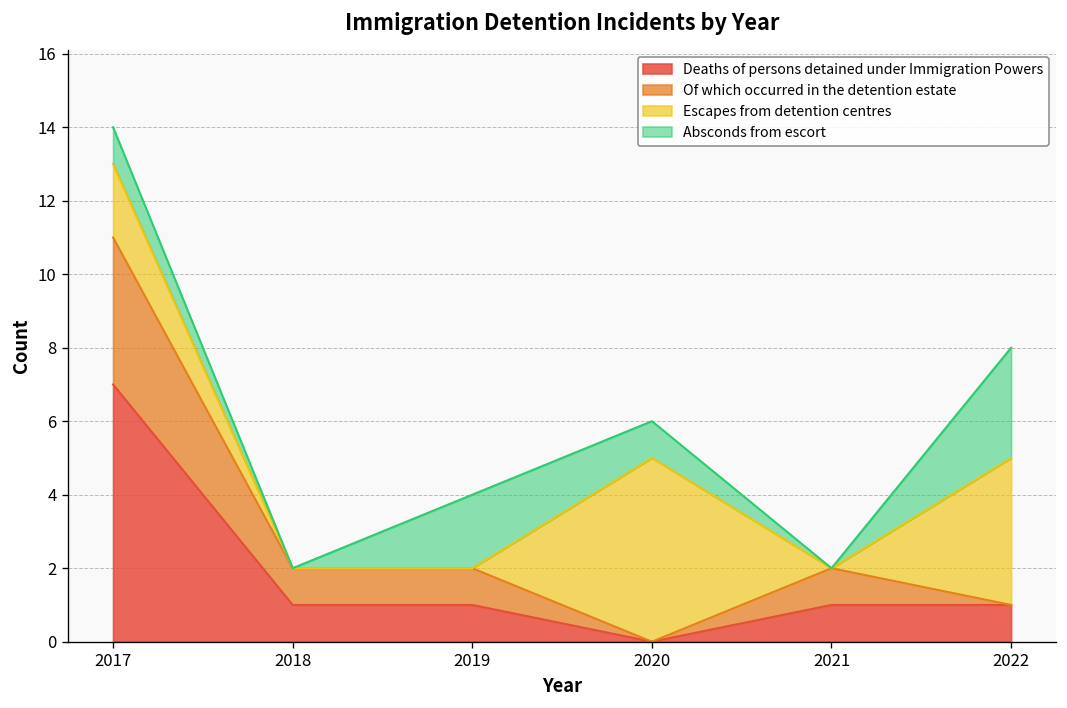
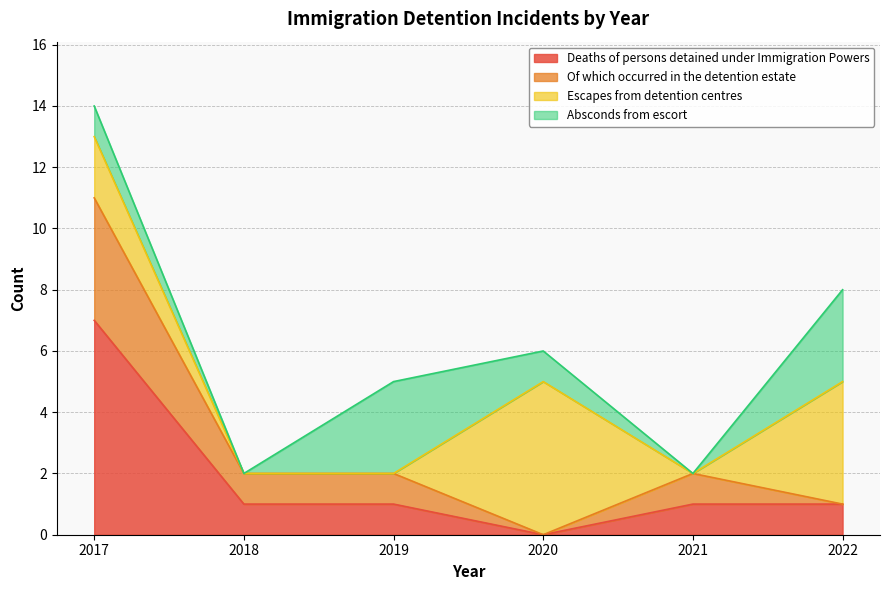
  {
    "Escapes from detention centres": {
      "2017": 2,
      "2020": 5,
      "2022": 4
    },
    "Absconds from escort": {
      "2017": 1,
-     "2019": 2,
+     "2019": 3,
      "2020": 1,
      "2022": 3
    }
  }
